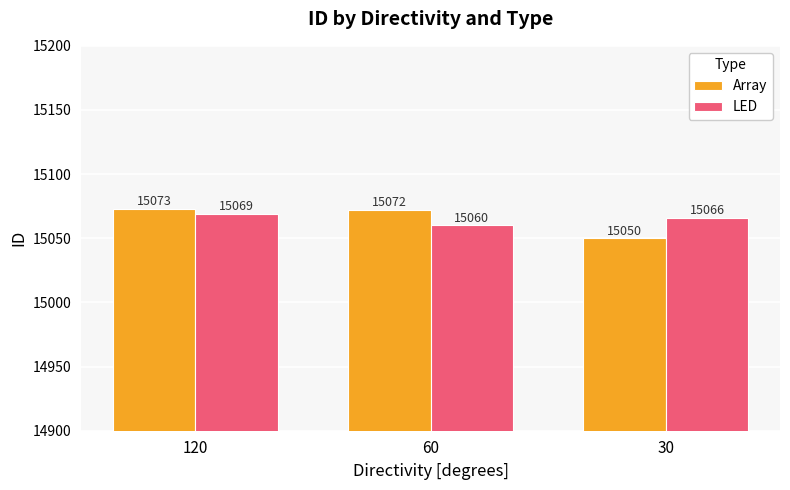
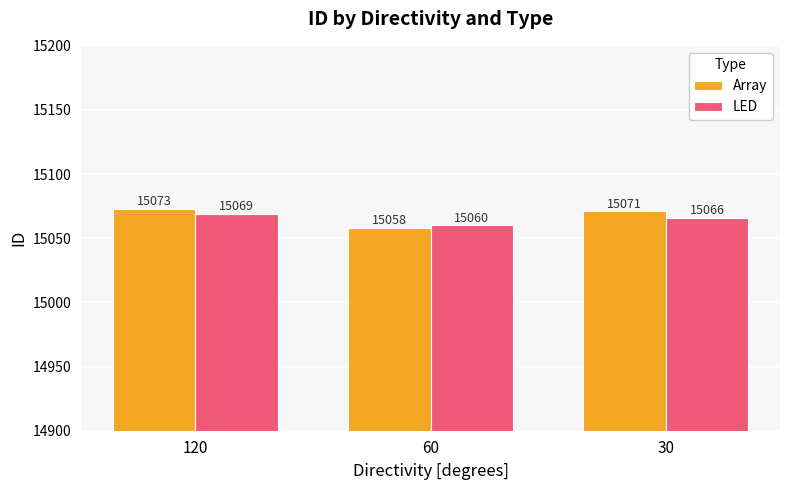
  {
    "Array": {
      "120": 15073,
-     "60": 15072,
-     "30": 15050
+     "60": 15058,
+     "30": 15071
    },
    "LED": {
      "120": 15069,
      "60": 15060,
      "30": 15066
    }
  }
